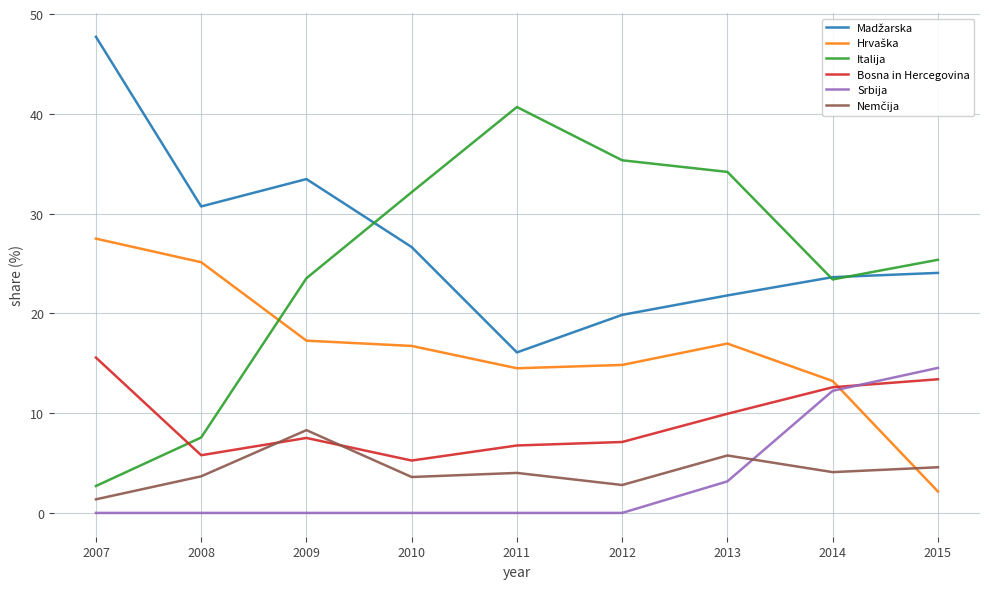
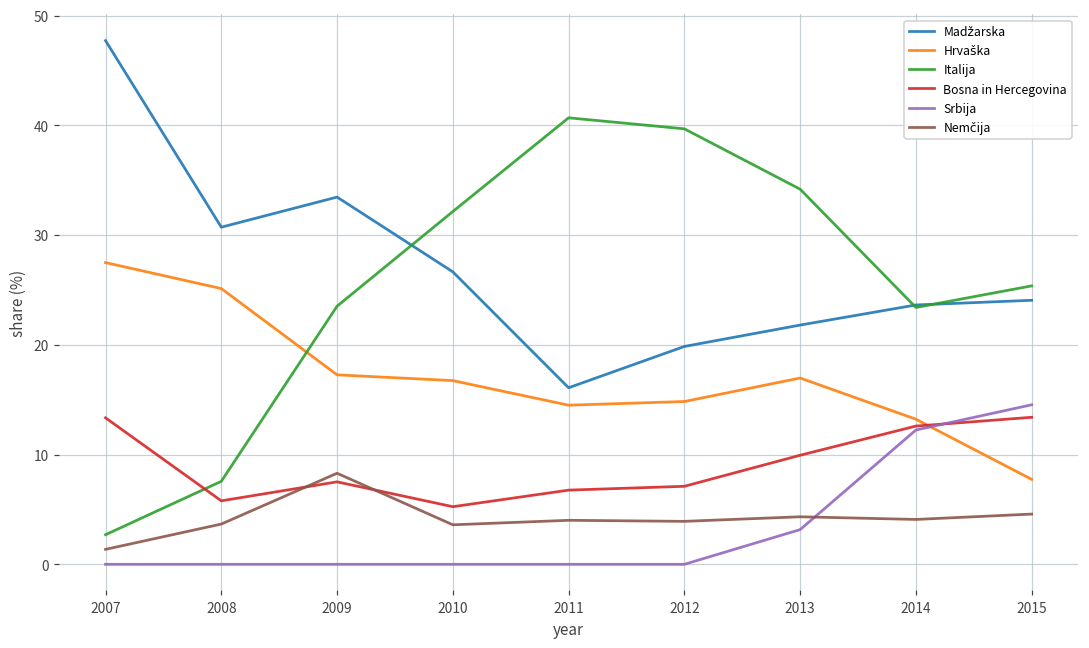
  {
    "Madžarska": {
      "2007": 48,
      "2008": 31,
      "2009": 33,
      "2010": 27,
      "2011": 16,
      "2012": 20,
      "2013": 22,
      "2015": 24
    },
    "Hrvaška": {
      "2007": 27,
      "2008": 25,
      "2009": 17,
      "2010": 17,
      "2011": 15,
      "2012": 15,
      "2013": 17,
      "2014": 13,
-     "2015": 2
+     "2015": 8
    },
    "Italija": {
      "2007": 3,
      "2008": 8,
      "2009": 24,
      "2010": 32,
      "2011": 41,
-     "2012": 35,
+     "2012": 40,
      "2013": 34,
      "2015": 25
    },
    "Bosna in Hercegovina": {
-     "2007": 16,
+     "2007": 13,
      "2008": 6,
      "2009": 8,
      "2010": 5,
      "2011": 7,
      "2012": 7,
      "2013": 10,
      "2014": 13,
      "2015": 13
    },
    "Srbija": {
      "2007": 0,
      "2008": 0,
      "2009": 0,
      "2010": 0,
      "2011": 0,
      "2012": 0,
      "2013": 3,
      "2014": 12,
      "2015": 15
    },
    "Nemčija": {
      "2007": 1,
      "2008": 4,
      "2009": 8,
      "2010": 4,
      "2011": 4,
-     "2012": 3,
-     "2013": 6,
+     "2012": 4,
+     "2013": 4,
      "2014": 4,
      "2015": 5
    }
  }
